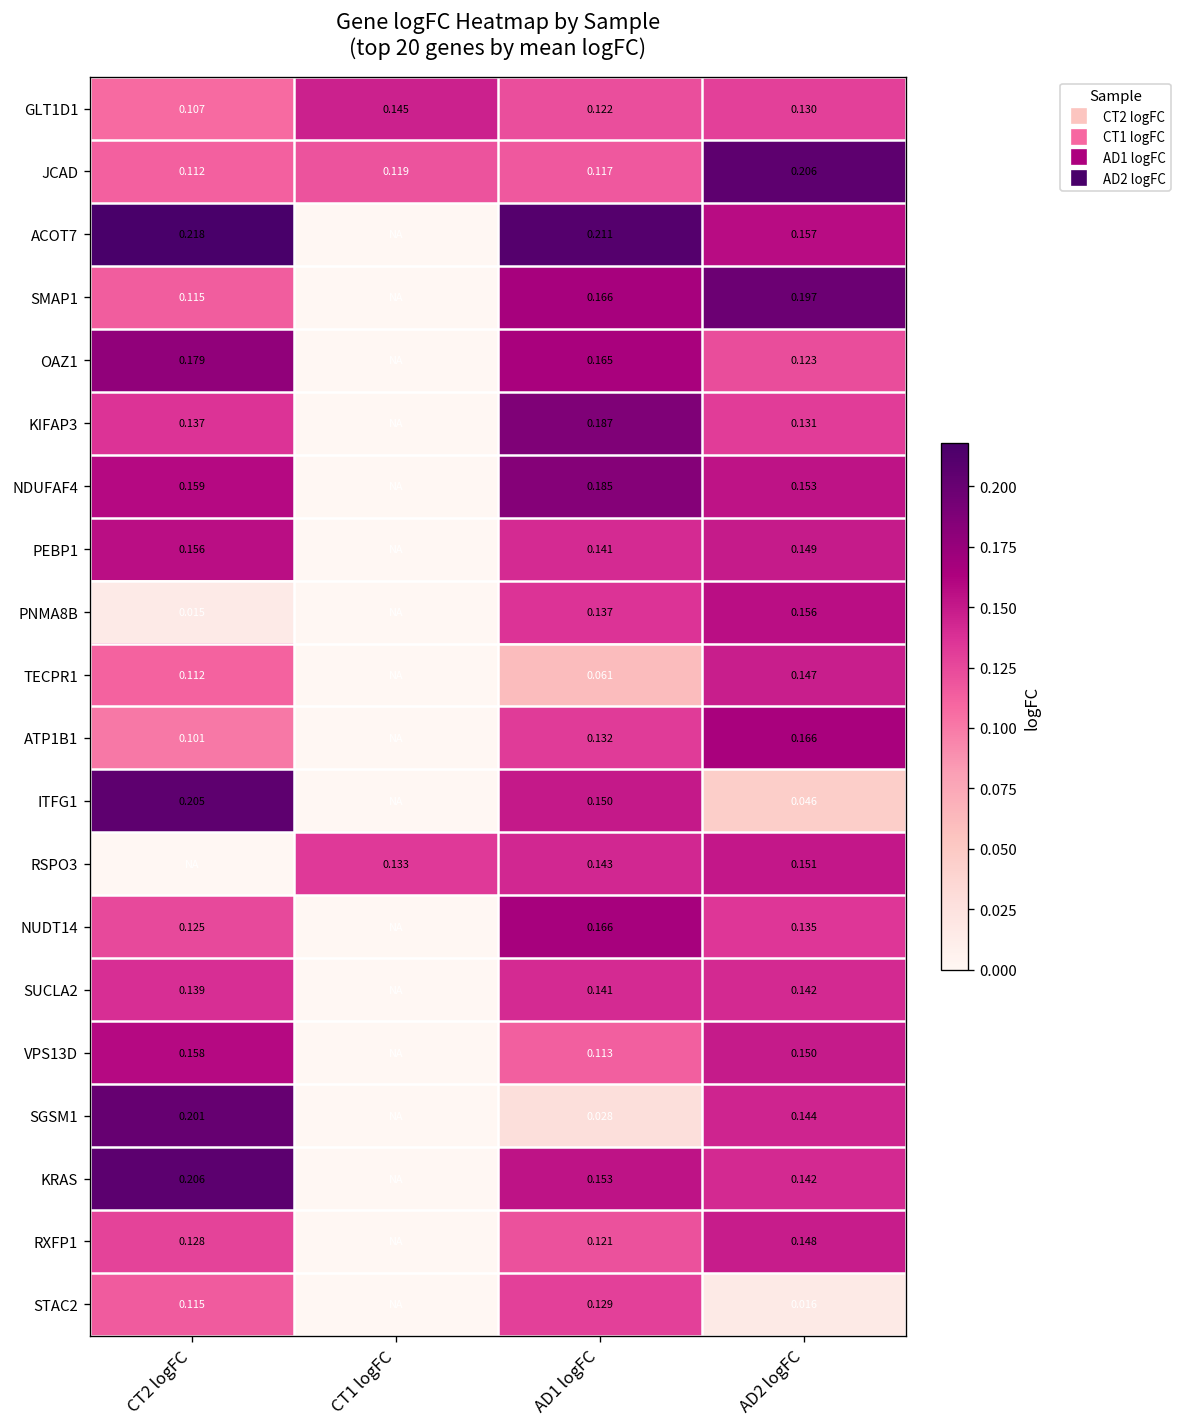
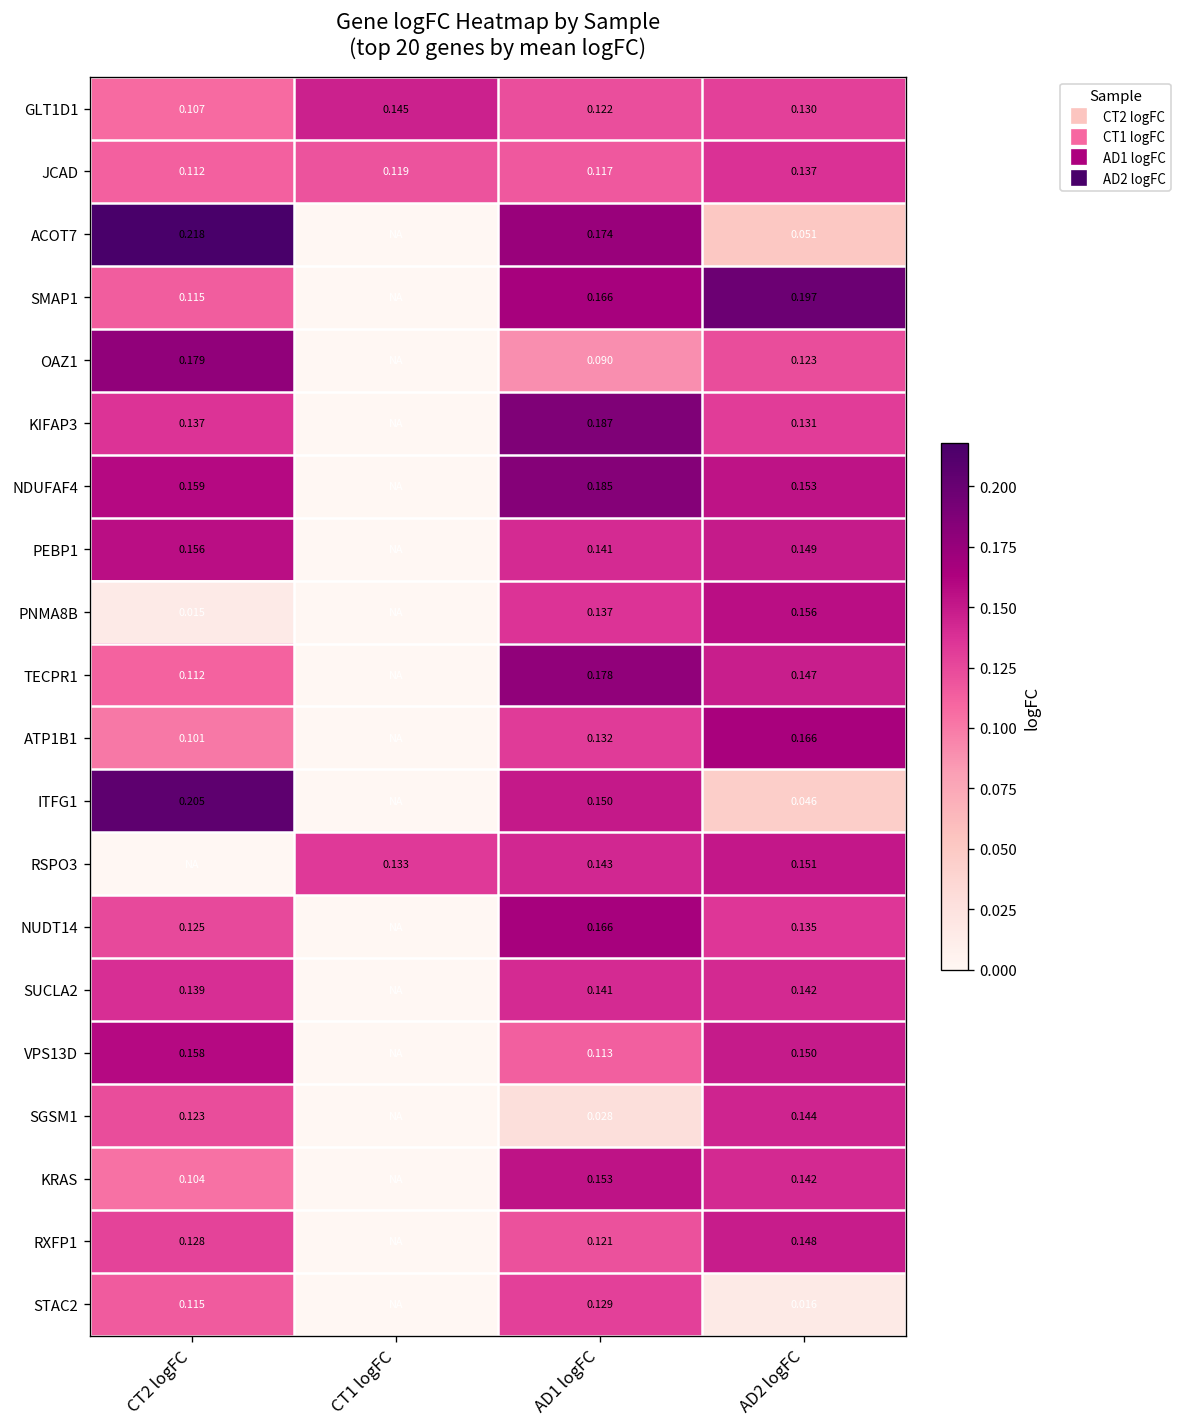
  {
    "GLT1D1": {
      "CT2 logFC": 0.107,
      "CT1 logFC": 0.145,
      "AD1 logFC": 0.122,
      "AD2 logFC": 0.130
    },
    "JCAD": {
      "CT2 logFC": 0.112,
      "CT1 logFC": 0.119,
      "AD1 logFC": 0.117,
-     "AD2 logFC": 0.206
+     "AD2 logFC": 0.137
    },
    "ACOT7": {
      "CT2 logFC": 0.218,
-     "AD1 logFC": 0.211,
-     "AD2 logFC": 0.157
+     "AD1 logFC": 0.174,
+     "AD2 logFC": 0.051
    },
    "SMAP1": {
      "CT2 logFC": 0.115,
      "AD1 logFC": 0.166,
      "AD2 logFC": 0.197
    },
    "OAZ1": {
      "CT2 logFC": 0.179,
-     "AD1 logFC": 0.165,
+     "AD1 logFC": 0.090,
      "AD2 logFC": 0.123
    },
    "KIFAP3": {
      "CT2 logFC": 0.137,
      "AD1 logFC": 0.187,
      "AD2 logFC": 0.131
    },
    "NDUFAF4": {
      "CT2 logFC": 0.159,
      "AD1 logFC": 0.185,
      "AD2 logFC": 0.153
    },
    "PEBP1": {
      "CT2 logFC": 0.156,
      "AD1 logFC": 0.141,
      "AD2 logFC": 0.149
    },
    "PNMA8B": {
      "AD1 logFC": 0.137,
      "AD2 logFC": 0.156
    },
    "TECPR1": {
      "CT2 logFC": 0.112,
-     "AD1 logFC": 0.061,
+     "AD1 logFC": 0.178,
      "AD2 logFC": 0.147
    },
    "ATP1B1": {
      "CT2 logFC": 0.101,
      "AD1 logFC": 0.132,
      "AD2 logFC": 0.166
    },
    "ITFG1": {
      "CT2 logFC": 0.205,
      "AD1 logFC": 0.150,
      "AD2 logFC": 0.046
    },
    "RSPO3": {
      "CT1 logFC": 0.133,
      "AD1 logFC": 0.143,
      "AD2 logFC": 0.151
    },
    "NUDT14": {
      "CT2 logFC": 0.125,
      "AD1 logFC": 0.166,
      "AD2 logFC": 0.135
    },
    "SUCLA2": {
      "CT2 logFC": 0.139,
      "AD1 logFC": 0.141,
      "AD2 logFC": 0.142
    },
    "VPS13D": {
      "CT2 logFC": 0.158,
      "AD1 logFC": 0.113,
      "AD2 logFC": 0.150
    },
    "SGSM1": {
-     "CT2 logFC": 0.201,
+     "CT2 logFC": 0.123,
      "AD2 logFC": 0.144
    },
    "KRAS": {
-     "CT2 logFC": 0.206,
+     "CT2 logFC": 0.104,
      "AD1 logFC": 0.153,
      "AD2 logFC": 0.142
    },
    "RXFP1": {
      "CT2 logFC": 0.128,
      "AD1 logFC": 0.121,
      "AD2 logFC": 0.148
    },
    "STAC2": {
      "CT2 logFC": 0.115,
      "AD1 logFC": 0.129
    }
  }
